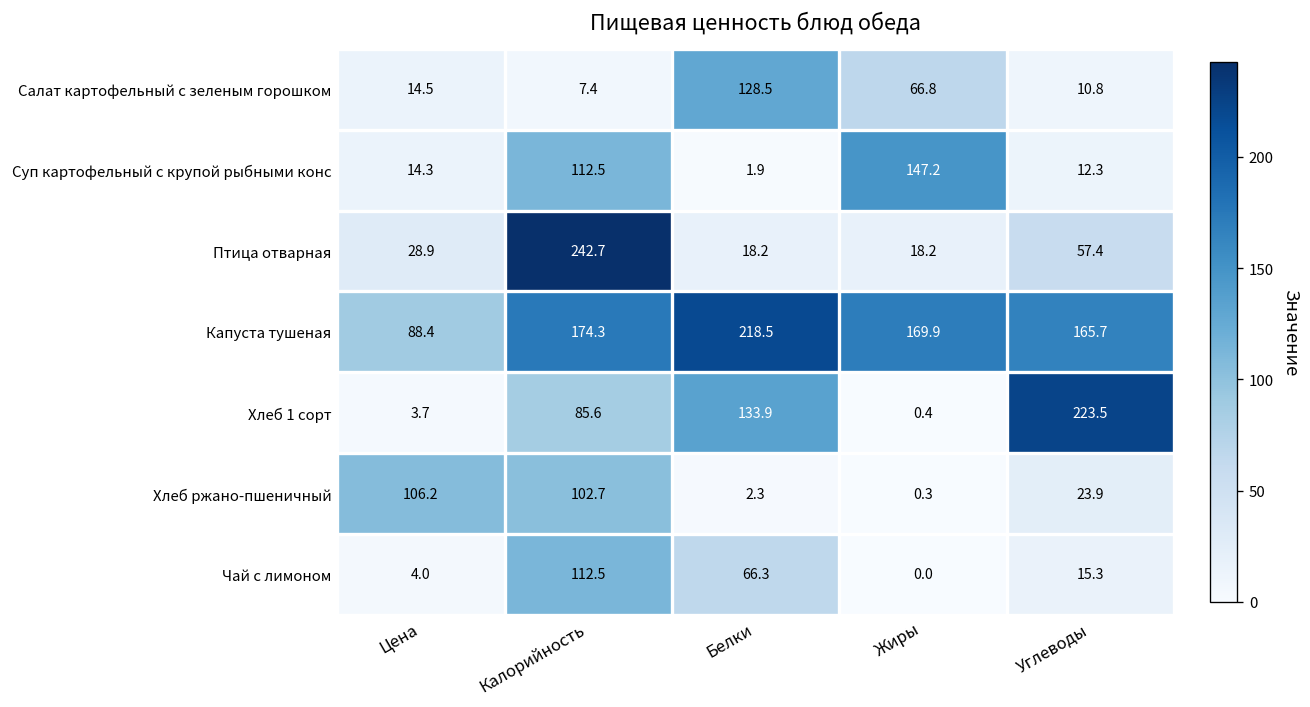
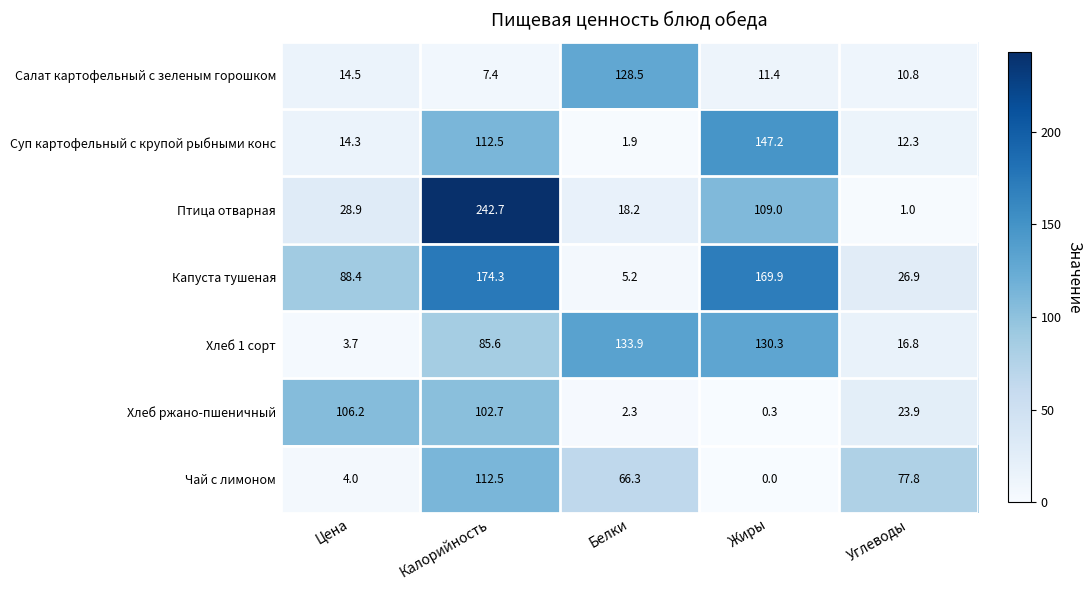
  {
    "Салат картофельный с зеленым горошком": {
      "Цена": 14.5,
      "Калорийность": 7.4,
      "Белки": 128.5,
-     "Жиры": 66.8,
+     "Жиры": 11.4,
      "Углеводы": 10.8
    },
    "Суп картофельный с крупой рыбными конс": {
      "Цена": 14.3,
      "Калорийность": 112.5,
      "Белки": 1.9,
      "Жиры": 147.2,
      "Углеводы": 12.3
    },
    "Птица отварная": {
      "Цена": 28.9,
      "Калорийность": 242.7,
      "Белки": 18.2,
-     "Жиры": 18.2,
-     "Углеводы": 57.4
+     "Жиры": 109.0,
+     "Углеводы": 1.0
    },
    "Капуста тушеная": {
      "Цена": 88.4,
      "Калорийность": 174.3,
-     "Белки": 218.5,
+     "Белки": 5.2,
      "Жиры": 169.9,
-     "Углеводы": 165.7
+     "Углеводы": 26.9
    },
    "Хлеб 1 сорт": {
      "Цена": 3.7,
      "Калорийность": 85.6,
      "Белки": 133.9,
-     "Жиры": 0.4,
-     "Углеводы": 223.5
+     "Жиры": 130.3,
+     "Углеводы": 16.8
    },
    "Хлеб ржано-пшеничный": {
      "Цена": 106.2,
      "Калорийность": 102.7,
      "Белки": 2.3,
      "Жиры": 0.3,
      "Углеводы": 23.9
    },
    "Чай с лимоном": {
      "Цена": 4.0,
      "Калорийность": 112.5,
      "Белки": 66.3,
      "Жиры": 0.0,
-     "Углеводы": 15.3
+     "Углеводы": 77.8
    }
  }
